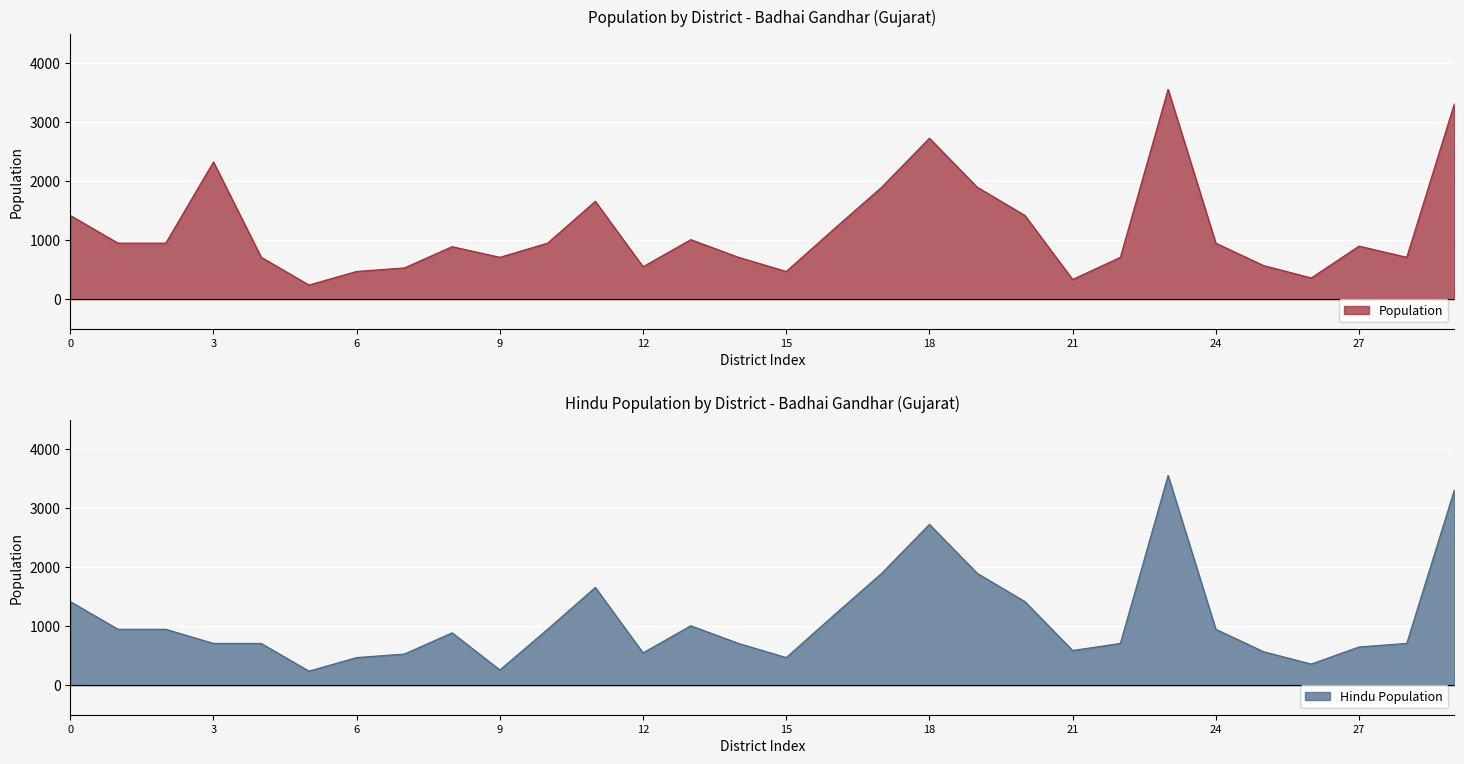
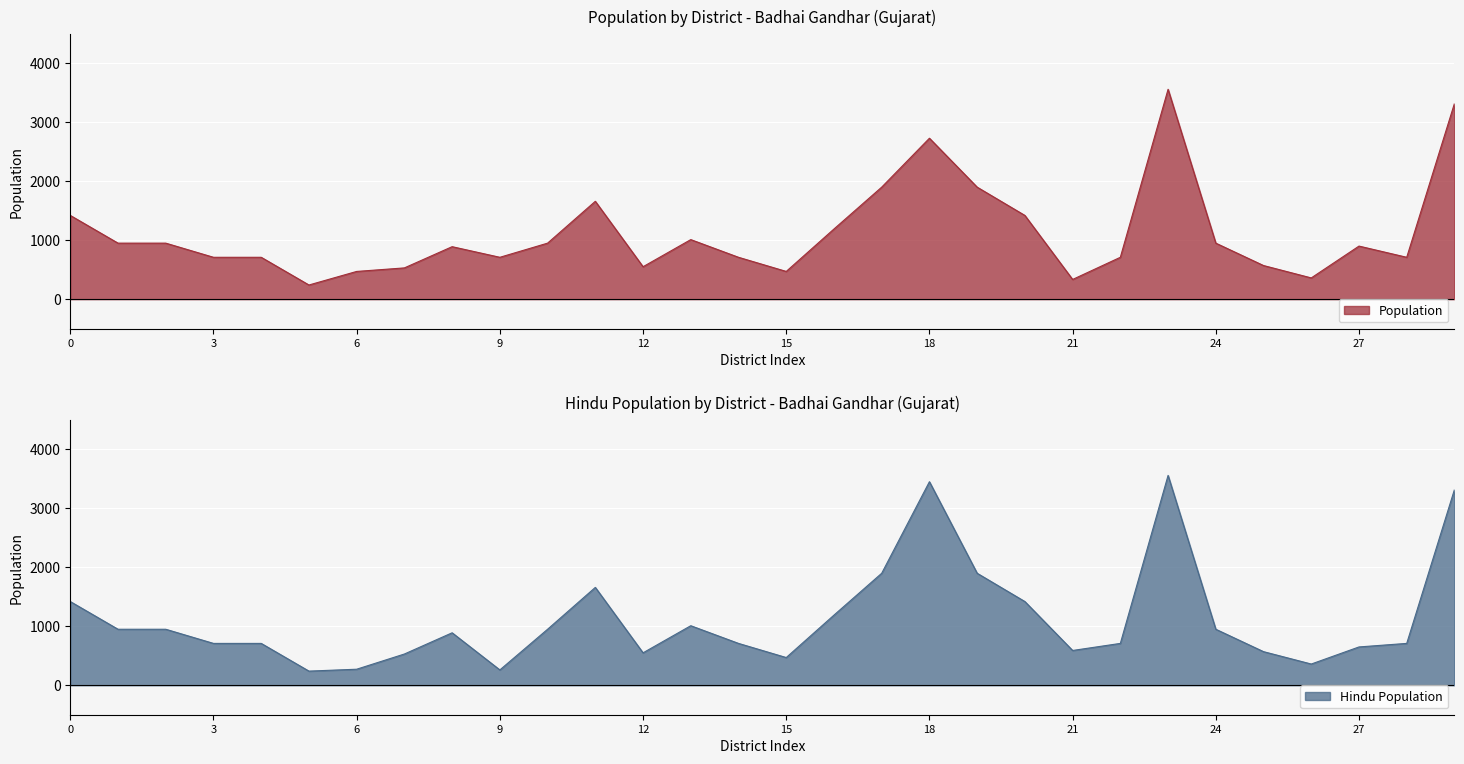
  {
    "Population by District - Badhai Gandhar (Gujarat)": {
      "0": 1400,
-     "3": 2300,
+     "3": 700,
      "6": 500,
      "9": 700,
      "12": 600,
      "15": 500,
      "18": 2700,
      "21": 300,
      "24": 1000,
      "27": 900
    },
    "Hindu Population by District - Badhai Gandhar (Gujarat)": {
      "0": 1400,
      "3": 700,
-     "6": 500,
+     "6": 300,
      "9": 300,
      "12": 600,
      "15": 500,
-     "18": 2700,
+     "18": 3500,
      "21": 600,
      "24": 1000,
      "27": 700
    }
  }
